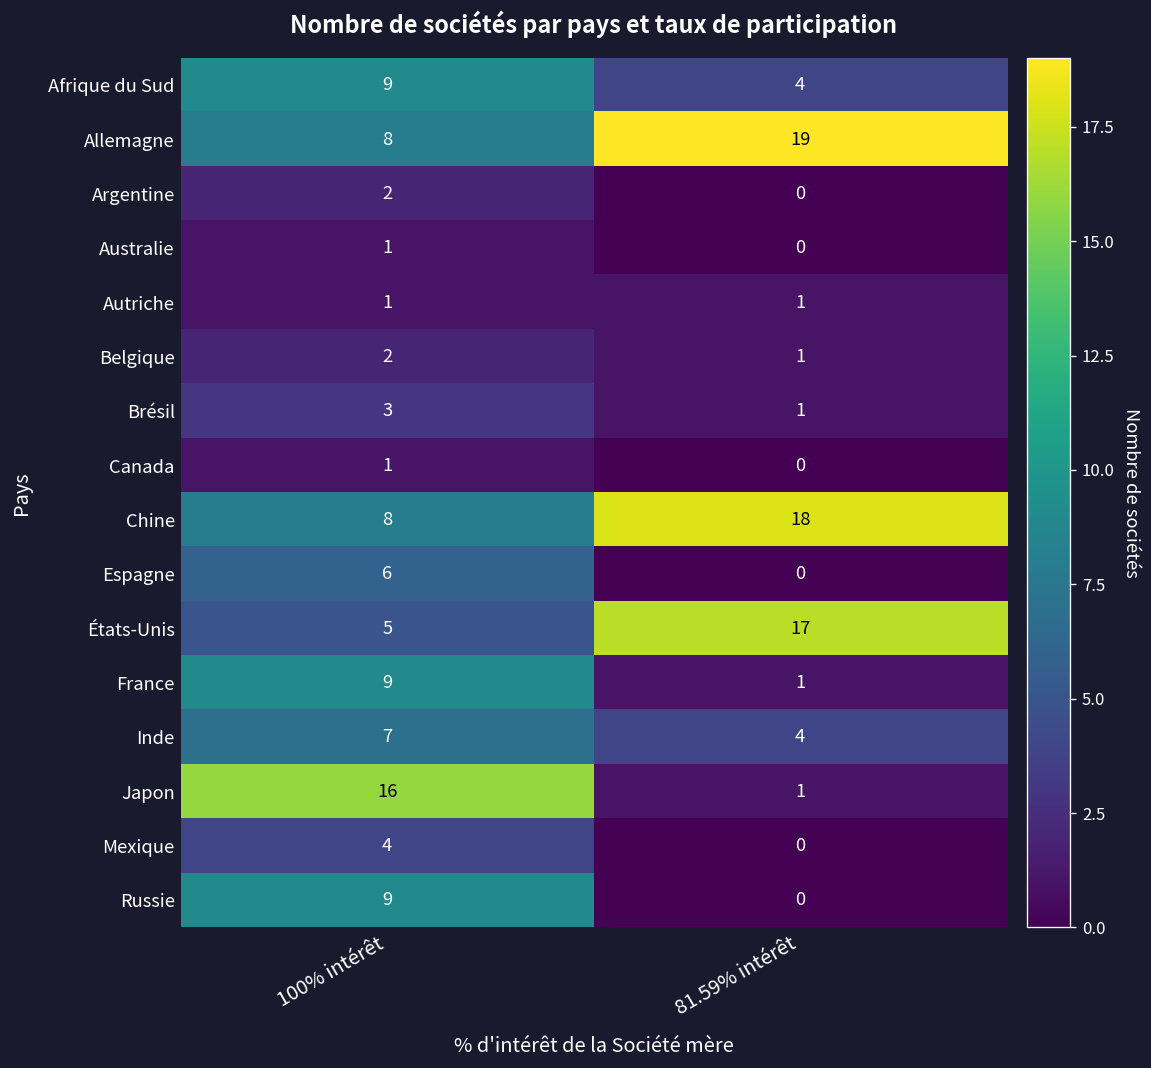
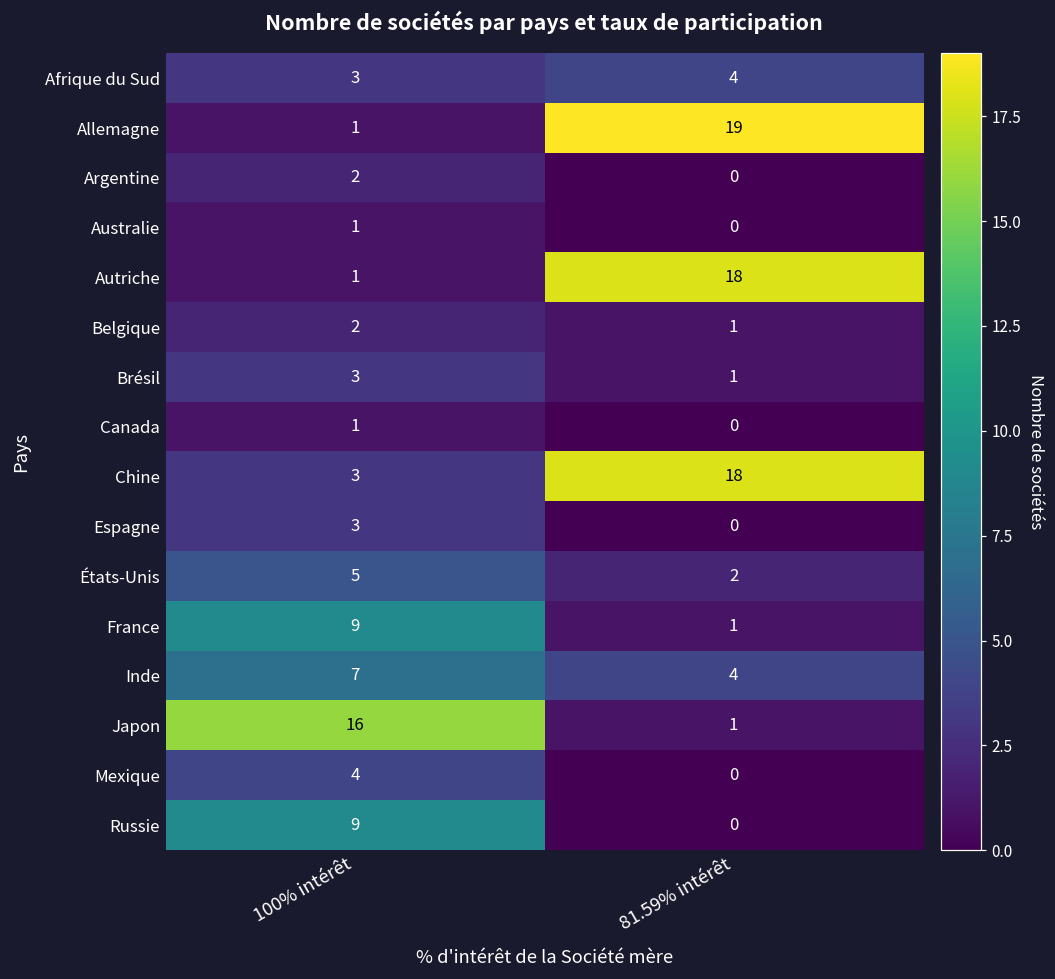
  {
    "Afrique du Sud": {
-     "100% intérêt": 9,
+     "100% intérêt": 3,
      "81.59% intérêt": 4
    },
    "Allemagne": {
-     "100% intérêt": 8,
+     "100% intérêt": 1,
      "81.59% intérêt": 19
    },
    "Argentine": {
      "100% intérêt": 2,
      "81.59% intérêt": 0
    },
    "Australie": {
      "100% intérêt": 1,
      "81.59% intérêt": 0
    },
    "Autriche": {
      "100% intérêt": 1,
-     "81.59% intérêt": 1
+     "81.59% intérêt": 18
    },
    "Belgique": {
      "100% intérêt": 2,
      "81.59% intérêt": 1
    },
    "Brésil": {
      "100% intérêt": 3,
      "81.59% intérêt": 1
    },
    "Canada": {
      "100% intérêt": 1,
      "81.59% intérêt": 0
    },
    "Chine": {
-     "100% intérêt": 8,
+     "100% intérêt": 3,
      "81.59% intérêt": 18
    },
    "Espagne": {
-     "100% intérêt": 6,
+     "100% intérêt": 3,
      "81.59% intérêt": 0
    },
    "États-Unis": {
      "100% intérêt": 5,
-     "81.59% intérêt": 17
+     "81.59% intérêt": 2
    },
    "France": {
      "100% intérêt": 9,
      "81.59% intérêt": 1
    },
    "Inde": {
      "100% intérêt": 7,
      "81.59% intérêt": 4
    },
    "Japon": {
      "100% intérêt": 16,
      "81.59% intérêt": 1
    },
    "Mexique": {
      "100% intérêt": 4,
      "81.59% intérêt": 0
    },
    "Russie": {
      "100% intérêt": 9,
      "81.59% intérêt": 0
    }
  }
